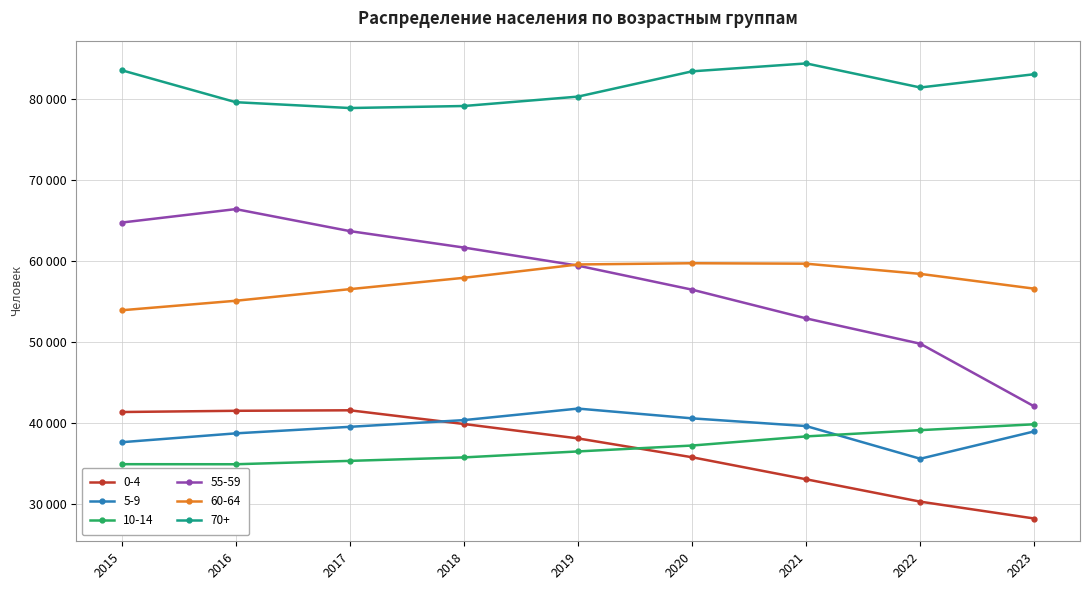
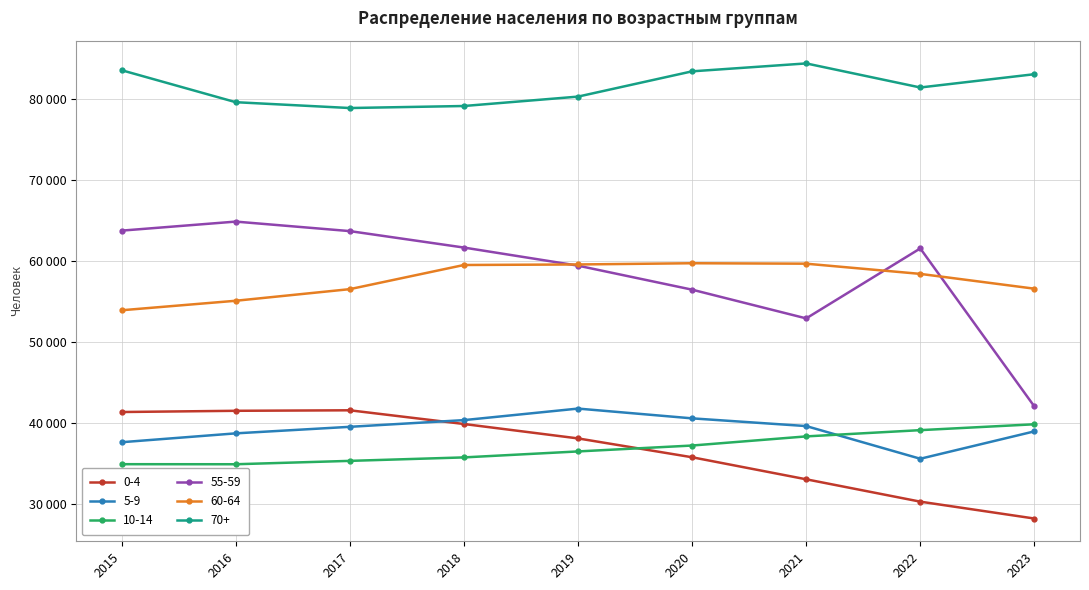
  {
    "0-4": {
      "2015": 41000,
      "2016": 41000,
      "2017": 42000,
      "2018": 40000,
      "2019": 38000,
      "2020": 36000,
      "2021": 33000,
      "2022": 30000,
      "2023": 28000
    },
    "5-9": {
      "2015": 38000,
      "2016": 39000,
      "2017": 40000,
      "2018": 40000,
      "2019": 42000,
      "2020": 41000,
      "2021": 40000,
      "2022": 36000,
      "2023": 39000
    },
    "55-59": {
-     "2015": 65000,
-     "2016": 66000,
+     "2015": 64000,
+     "2016": 65000,
      "2017": 64000,
      "2018": 62000,
      "2020": 56000,
      "2021": 53000,
-     "2022": 50000,
+     "2022": 62000,
      "2023": 42000
    },
    "60-64": {
      "2015": 54000,
      "2016": 55000,
      "2017": 57000,
-     "2018": 58000,
+     "2018": 60000,
      "2020": 60000,
      "2021": 60000,
      "2022": 58000,
      "2023": 57000
    }
  }
